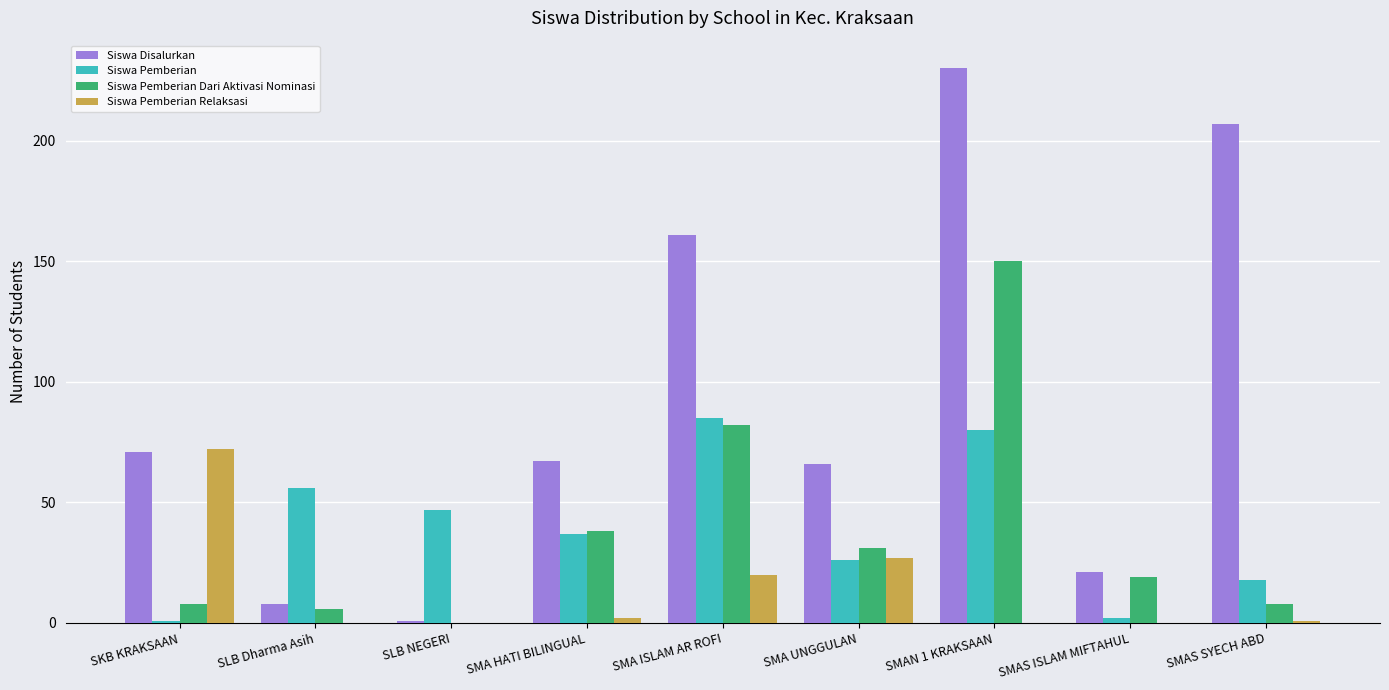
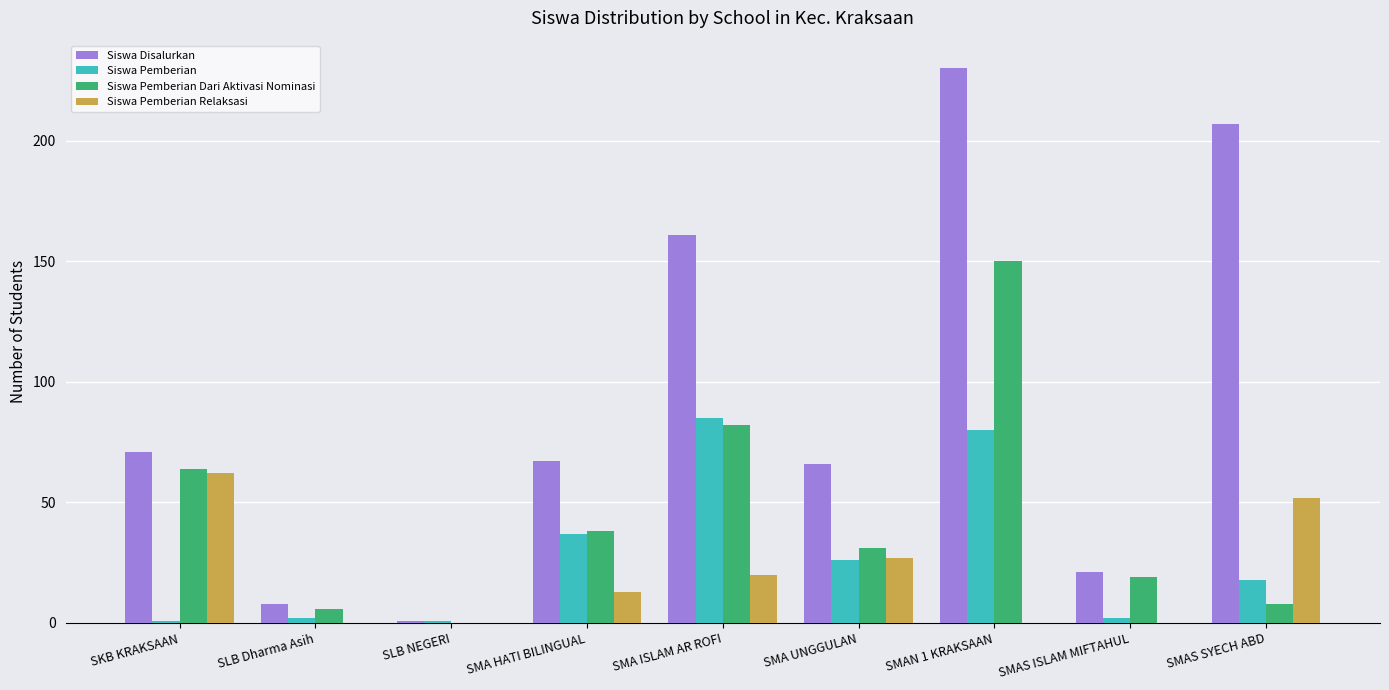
  {
    "Siswa Disalurkan": {
      "SKB KRAKSAAN": 71,
      "SLB Dharma Asih": 8,
      "SMA HATI BILINGUAL": 67,
      "SMA ISLAM AR ROFI": 161,
      "SMA UNGGULAN": 66,
      "SMAN 1 KRAKSAAN": 230,
      "SMAS ISLAM MIFTAHUL": 21,
      "SMAS SYECH ABD": 207
    },
    "Siswa Pemberian": {
-     "SLB Dharma Asih": 56,
-     "SLB NEGERI": 47,
+     "SLB Dharma Asih": 2,
+     "SLB NEGERI": 1,
      "SMA HATI BILINGUAL": 37,
      "SMA ISLAM AR ROFI": 85,
      "SMA UNGGULAN": 26,
      "SMAN 1 KRAKSAAN": 80,
      "SMAS ISLAM MIFTAHUL": 2,
      "SMAS SYECH ABD": 18
    },
    "Siswa Pemberian Dari Aktivasi Nominasi": {
-     "SKB KRAKSAAN": 8,
+     "SKB KRAKSAAN": 64,
      "SLB Dharma Asih": 6,
      "SLB NEGERI": 0,
      "SMA HATI BILINGUAL": 38,
      "SMA ISLAM AR ROFI": 82,
      "SMA UNGGULAN": 31,
      "SMAN 1 KRAKSAAN": 150,
      "SMAS ISLAM MIFTAHUL": 19,
      "SMAS SYECH ABD": 8
    },
    "Siswa Pemberian Relaksasi": {
-     "SKB KRAKSAAN": 72,
+     "SKB KRAKSAAN": 62,
      "SLB Dharma Asih": 0,
      "SLB NEGERI": 0,
-     "SMA HATI BILINGUAL": 2,
+     "SMA HATI BILINGUAL": 13,
      "SMA ISLAM AR ROFI": 20,
      "SMA UNGGULAN": 27,
      "SMAN 1 KRAKSAAN": 0,
      "SMAS ISLAM MIFTAHUL": 0,
-     "SMAS SYECH ABD": 1
+     "SMAS SYECH ABD": 52
    }
  }
